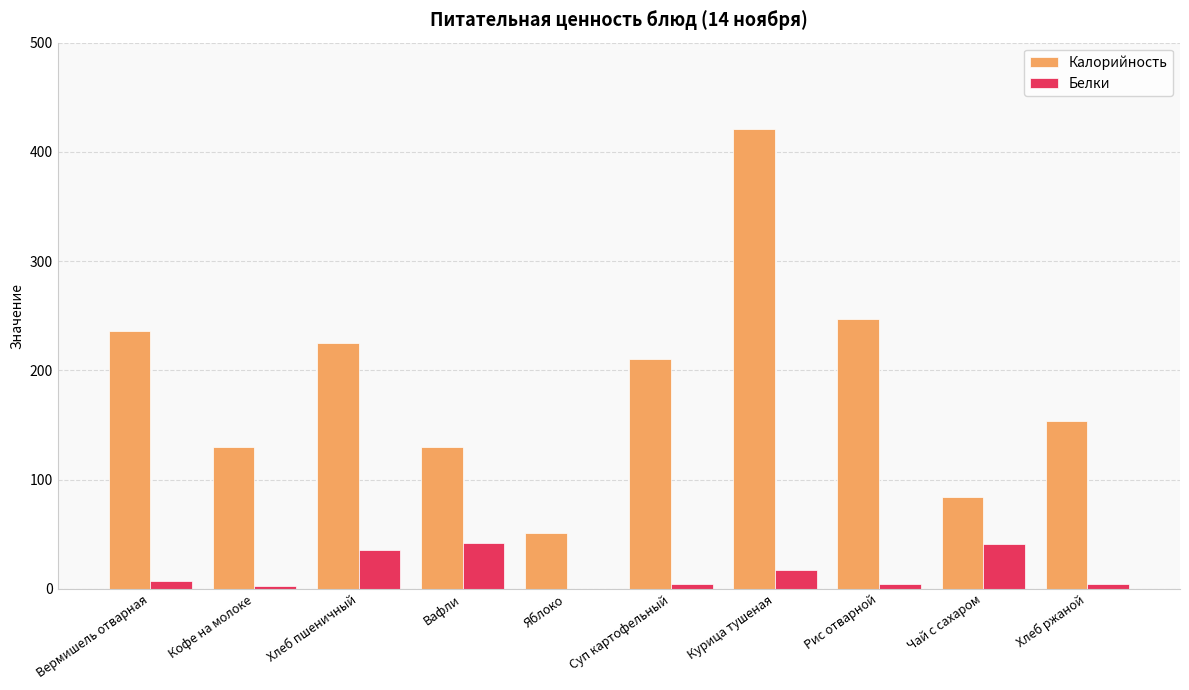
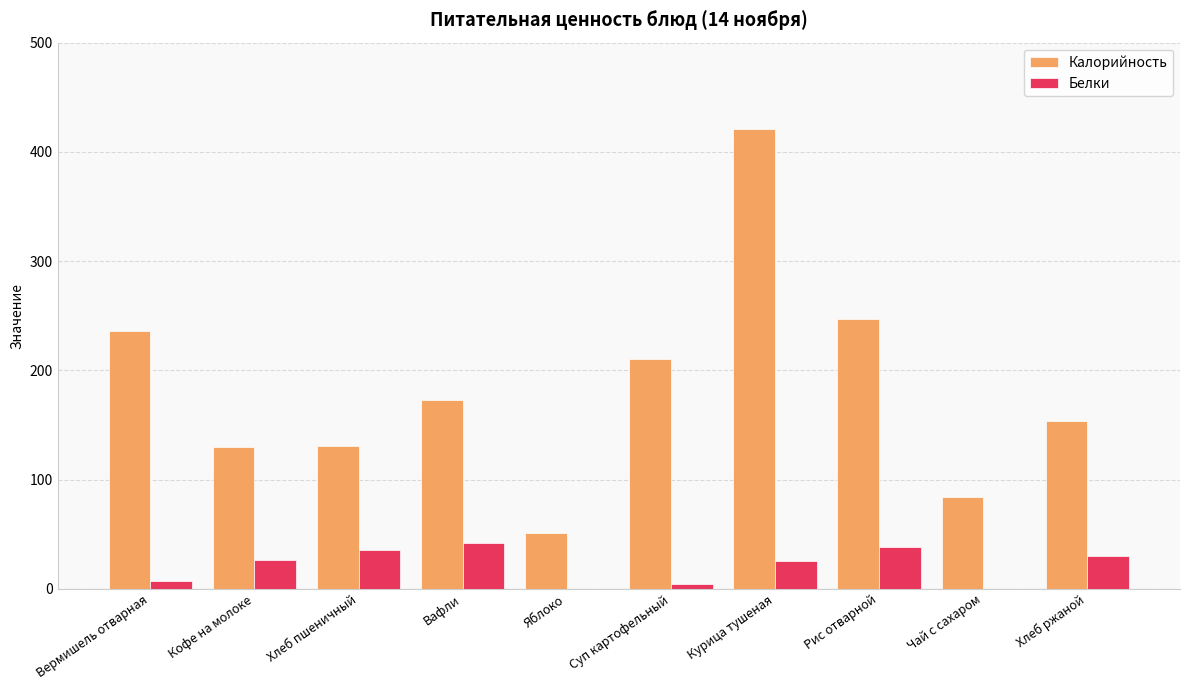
  {
    "Калорийность": {
      "Вермишель отварная": 236,
      "Кофе на молоке": 130,
-     "Хлеб пшеничный": 225,
-     "Вафли": 130,
+     "Хлеб пшеничный": 131,
+     "Вафли": 173,
      "Яблоко": 51,
      "Суп картофельный": 210,
      "Курица тушеная": 421,
      "Рис отварной": 247,
      "Чай с сахаром": 84,
      "Хлеб ржаной": 154
    },
    "Белки": {
      "Вермишель отварная": 7,
-     "Кофе на молоке": 2,
+     "Кофе на молоке": 27,
      "Хлеб пшеничный": 35,
      "Вафли": 42,
      "Яблоко": 0,
      "Суп картофельный": 4,
-     "Курица тушеная": 17,
-     "Рис отварной": 5,
-     "Чай с сахаром": 41,
-     "Хлеб ржаной": 4
+     "Курица тушеная": 25,
+     "Рис отварной": 39,
+     "Чай с сахаром": 0,
+     "Хлеб ржаной": 30
    }
  }
